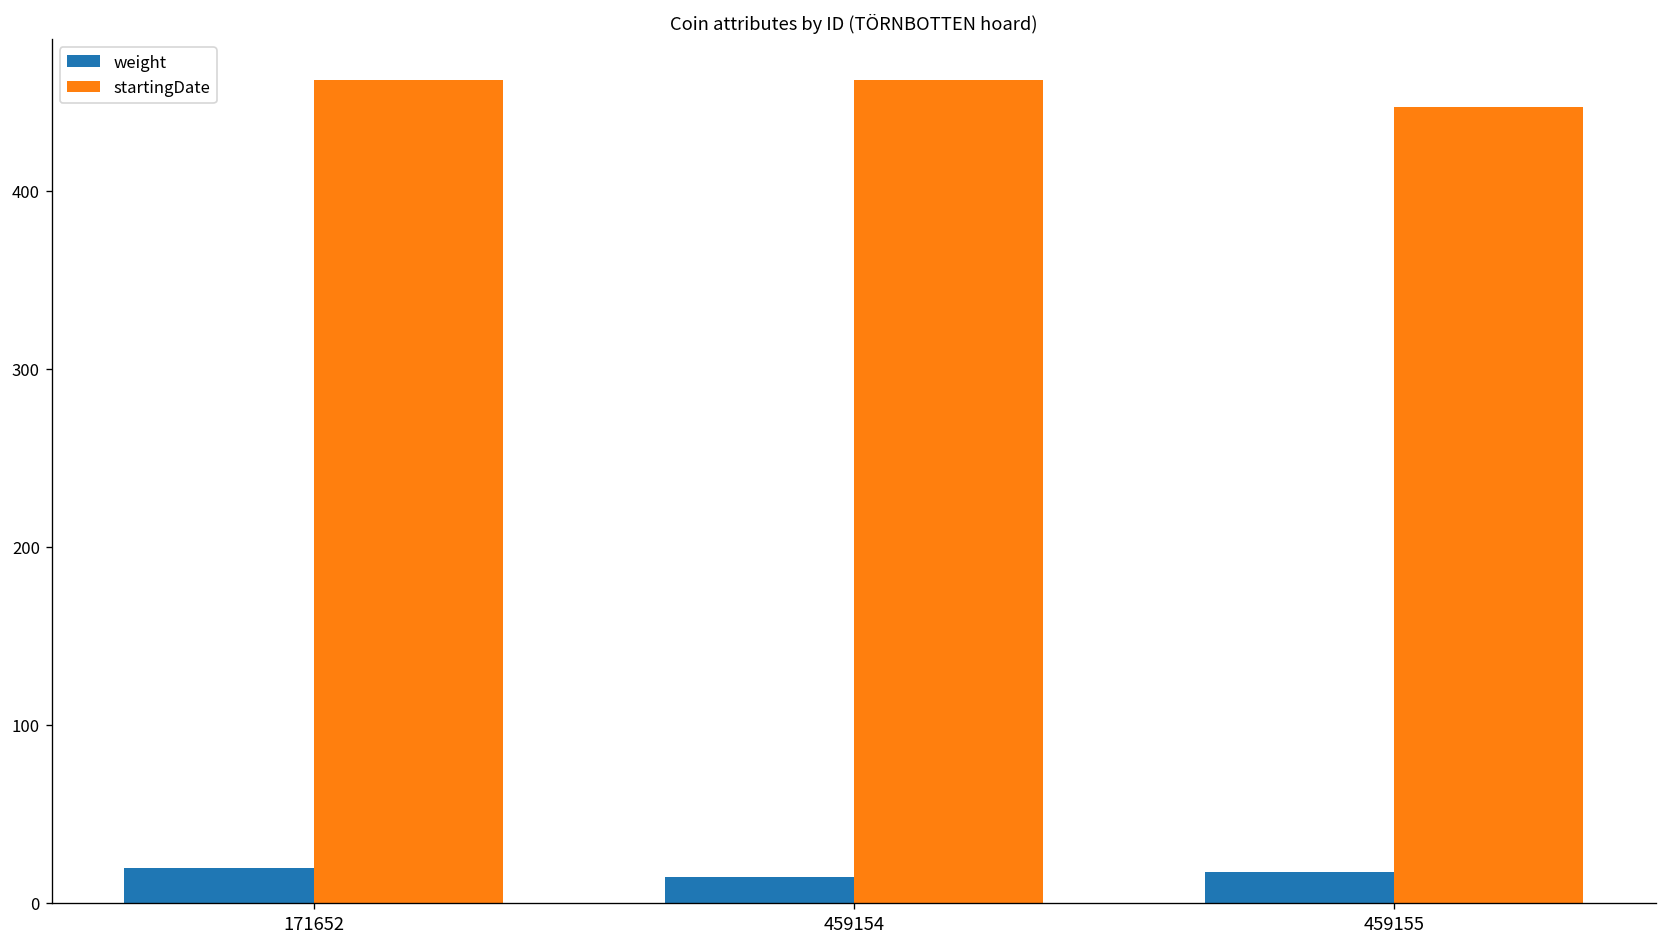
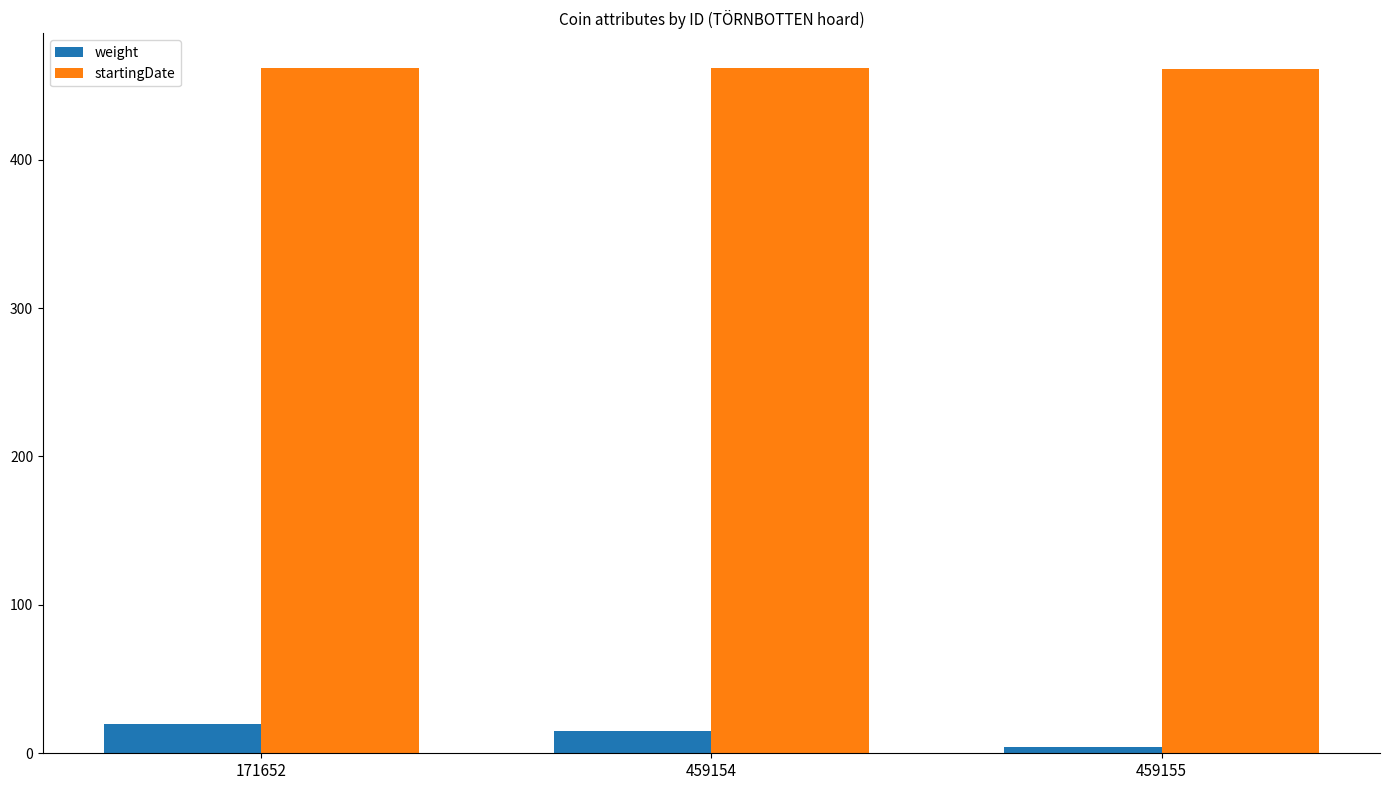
  {
    "weight": {
      "171652": 20,
      "459154": 15,
-     "459155": 17
+     "459155": 4
    },
    "startingDate": {
      "171652": 462,
      "459154": 462,
-     "459155": 447
+     "459155": 461
    }
  }
